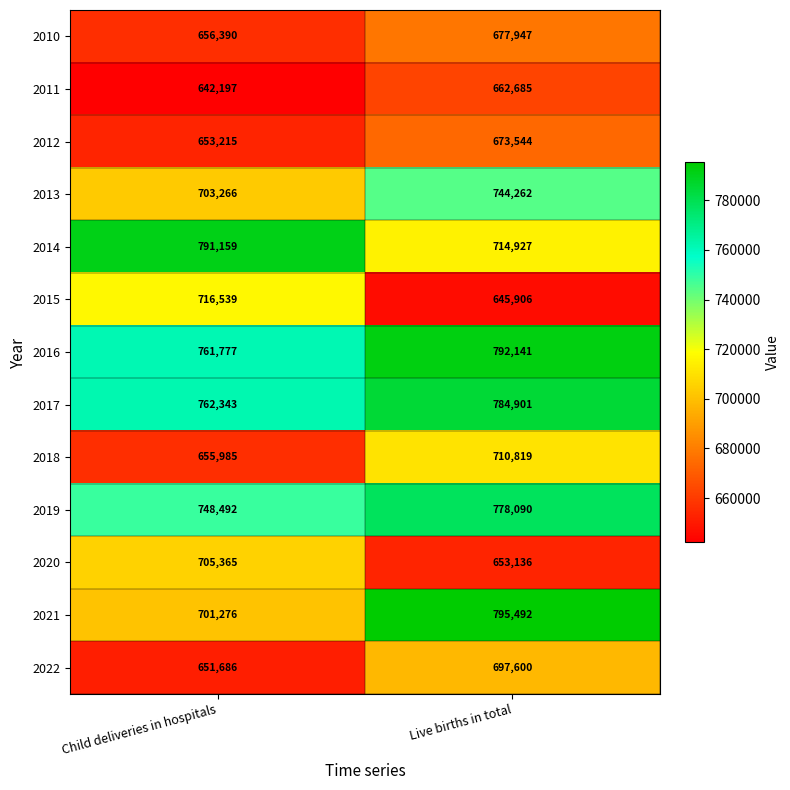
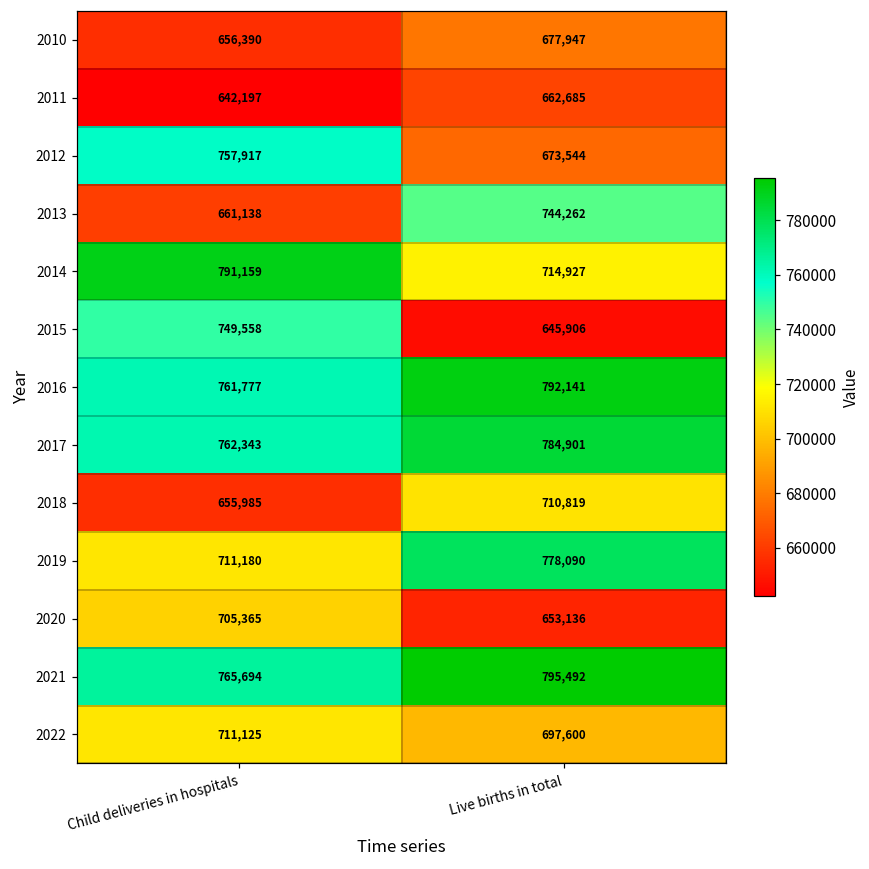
  {
    "2010": {
      "Child deliveries in hospitals": "656,390",
      "Live births in total": "677,947"
    },
    "2011": {
      "Child deliveries in hospitals": "642,197",
      "Live births in total": "662,685"
    },
    "2012": {
-     "Child deliveries in hospitals": "653,215",
+     "Child deliveries in hospitals": "757,917",
      "Live births in total": "673,544"
    },
    "2013": {
-     "Child deliveries in hospitals": "703,266",
+     "Child deliveries in hospitals": "661,138",
      "Live births in total": "744,262"
    },
    "2014": {
      "Child deliveries in hospitals": "791,159",
      "Live births in total": "714,927"
    },
    "2015": {
-     "Child deliveries in hospitals": "716,539",
+     "Child deliveries in hospitals": "749,558",
      "Live births in total": "645,906"
    },
    "2016": {
      "Child deliveries in hospitals": "761,777",
      "Live births in total": "792,141"
    },
    "2017": {
      "Child deliveries in hospitals": "762,343",
      "Live births in total": "784,901"
    },
    "2018": {
      "Child deliveries in hospitals": "655,985",
      "Live births in total": "710,819"
    },
    "2019": {
-     "Child deliveries in hospitals": "748,492",
+     "Child deliveries in hospitals": "711,180",
      "Live births in total": "778,090"
    },
    "2020": {
      "Child deliveries in hospitals": "705,365",
      "Live births in total": "653,136"
    },
    "2021": {
-     "Child deliveries in hospitals": "701,276",
+     "Child deliveries in hospitals": "765,694",
      "Live births in total": "795,492"
    },
    "2022": {
-     "Child deliveries in hospitals": "651,686",
+     "Child deliveries in hospitals": "711,125",
      "Live births in total": "697,600"
    }
  }
